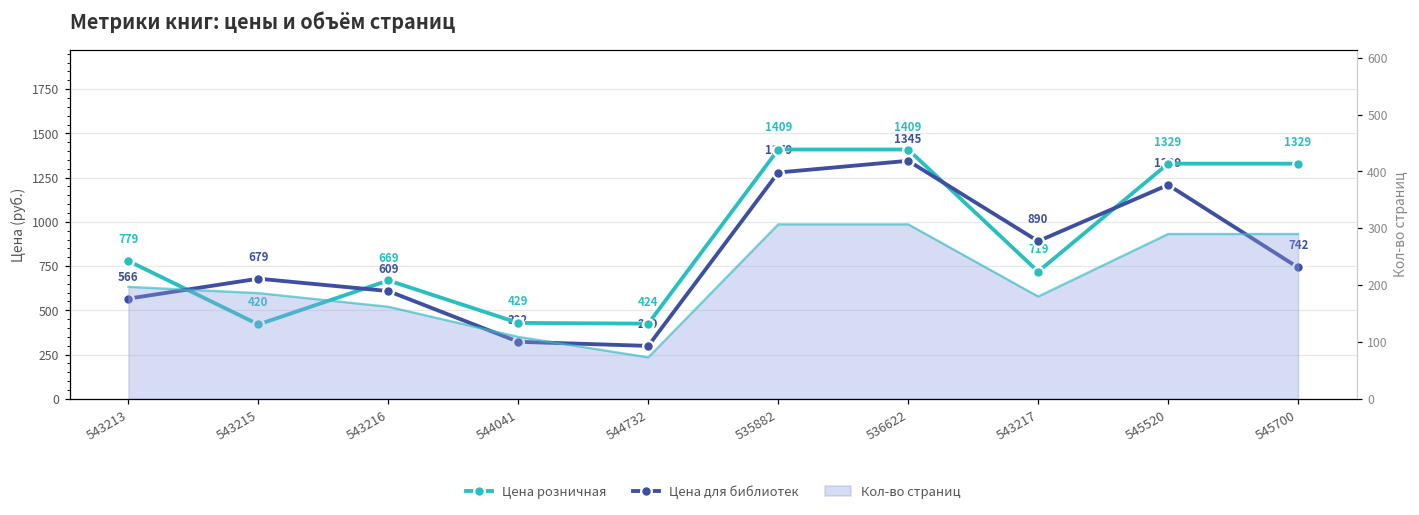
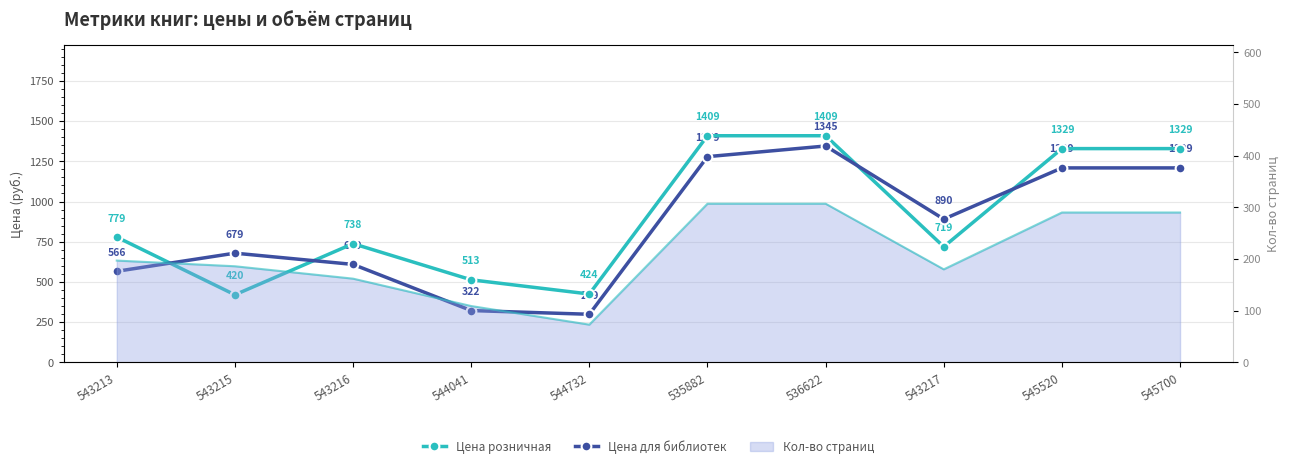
  {
    "Цена розничная": {
      "543213": 779,
      "543215": 420,
-     "543216": 669,
-     "544041": 429,
+     "543216": 738,
+     "544041": 513,
      "535882": 1409,
      "536622": 1409,
      "543217": 719,
      "545520": 1329,
      "545700": 1329
    },
    "Цена для библиотек": {
      "543213": 566,
      "543215": 679,
      "544041": 322,
      "536622": 1345,
-     "545700": 742
+     "545700": 1209
    }
  }
